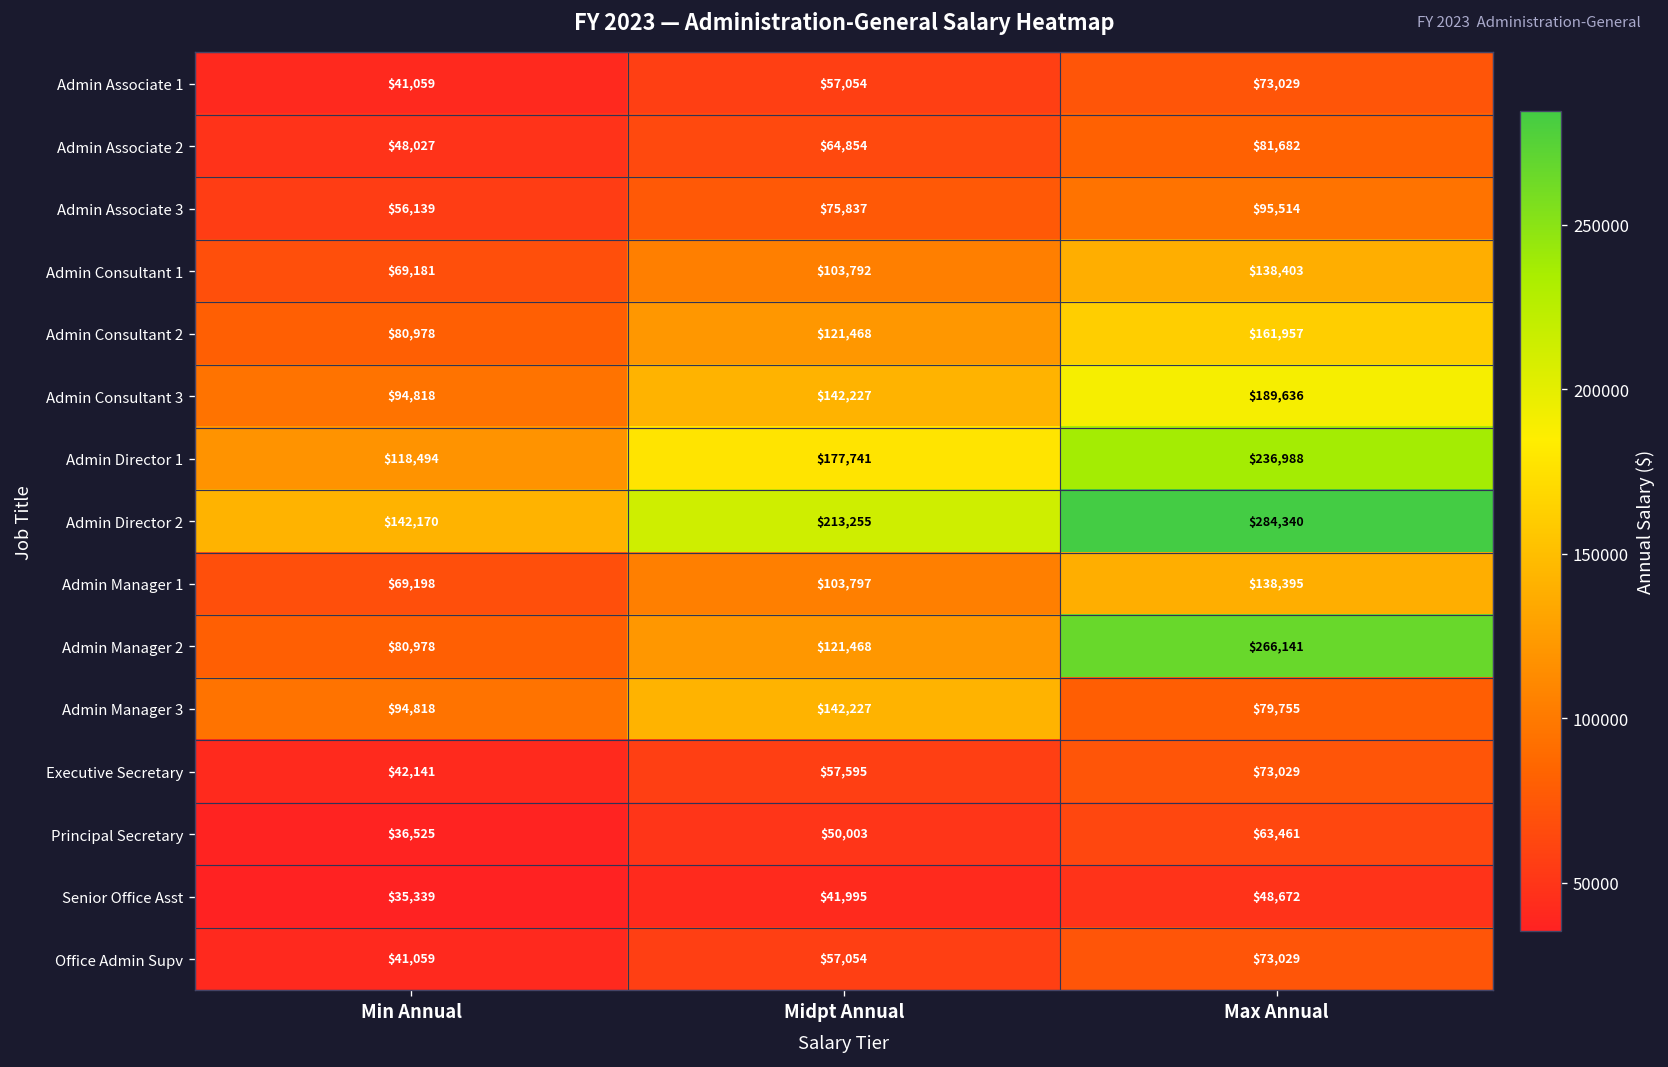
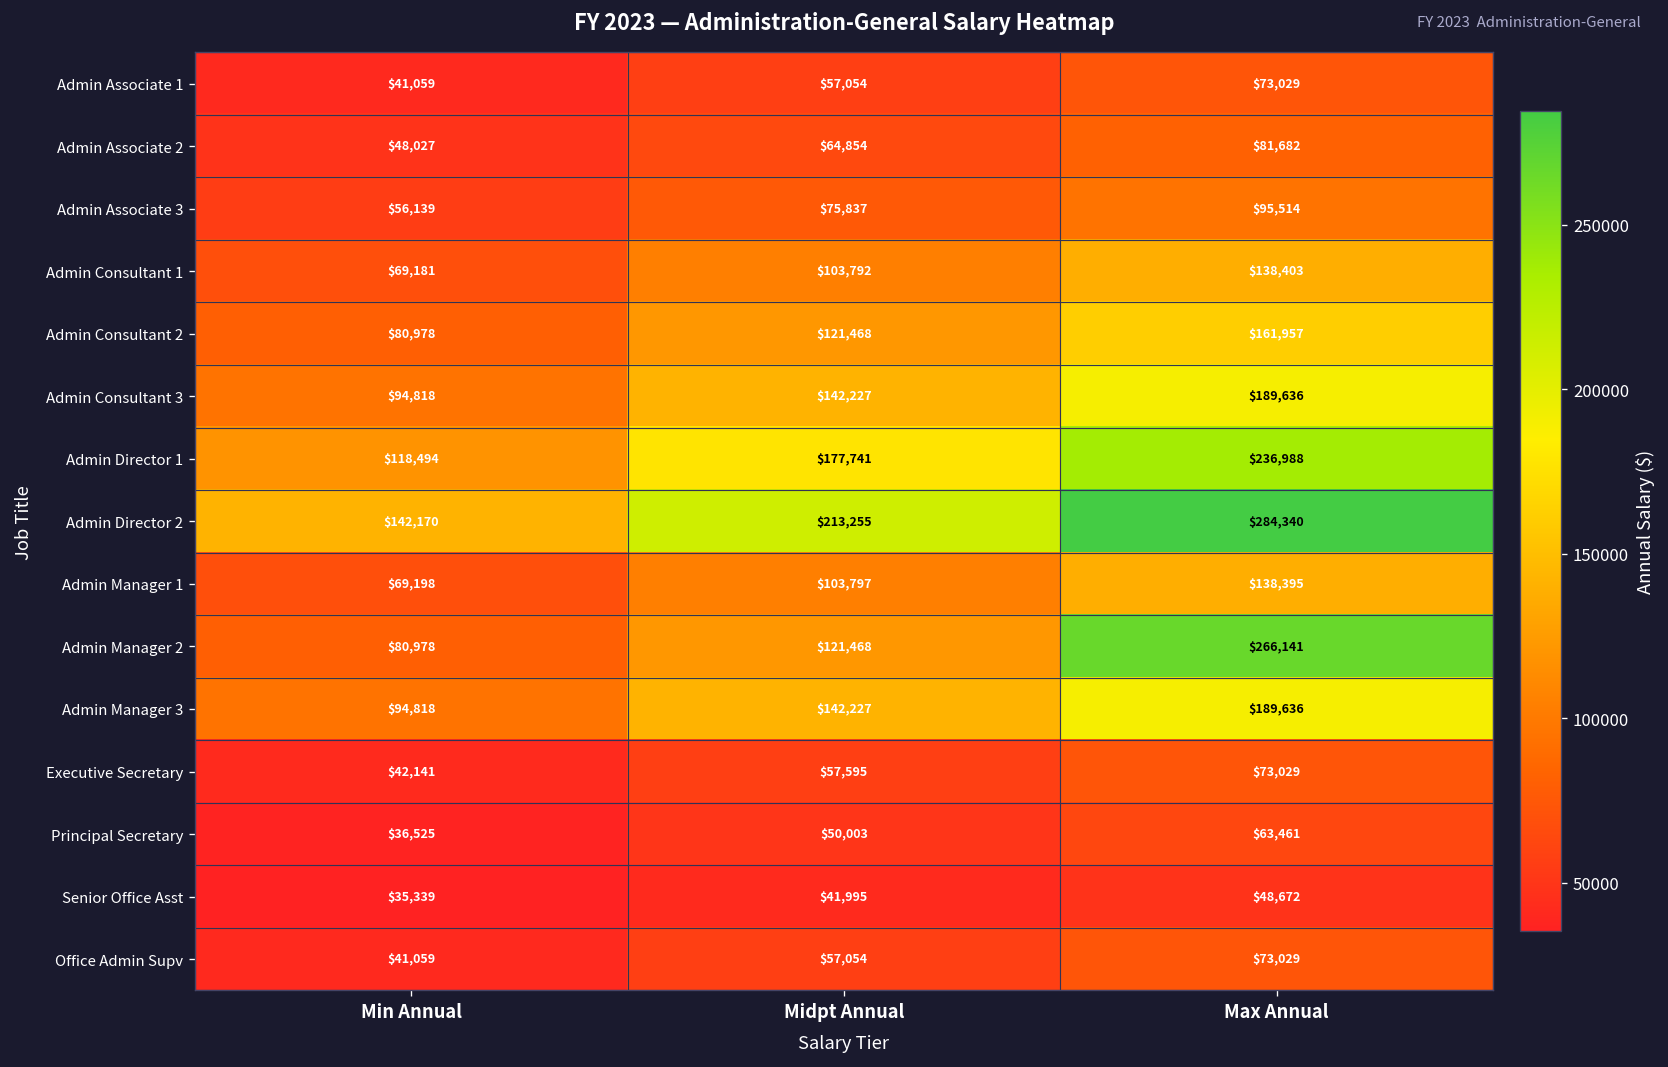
  {
    "Admin Associate 1": {
      "Min Annual": "$41,059",
      "Midpt Annual": "$57,054",
      "Max Annual": "$73,029"
    },
    "Admin Associate 2": {
      "Min Annual": "$48,027",
      "Midpt Annual": "$64,854",
      "Max Annual": "$81,682"
    },
    "Admin Associate 3": {
      "Min Annual": "$56,139",
      "Midpt Annual": "$75,837",
      "Max Annual": "$95,514"
    },
    "Admin Consultant 1": {
      "Min Annual": "$69,181",
      "Midpt Annual": "$103,792",
      "Max Annual": "$138,403"
    },
    "Admin Consultant 2": {
      "Min Annual": "$80,978",
      "Midpt Annual": "$121,468",
      "Max Annual": "$161,957"
    },
    "Admin Consultant 3": {
      "Min Annual": "$94,818",
      "Midpt Annual": "$142,227",
      "Max Annual": "$189,636"
    },
    "Admin Director 1": {
      "Min Annual": "$118,494",
      "Midpt Annual": "$177,741",
      "Max Annual": "$236,988"
    },
    "Admin Director 2": {
      "Min Annual": "$142,170",
      "Midpt Annual": "$213,255",
      "Max Annual": "$284,340"
    },
    "Admin Manager 1": {
      "Min Annual": "$69,198",
      "Midpt Annual": "$103,797",
      "Max Annual": "$138,395"
    },
    "Admin Manager 2": {
      "Min Annual": "$80,978",
      "Midpt Annual": "$121,468",
      "Max Annual": "$266,141"
    },
    "Admin Manager 3": {
      "Min Annual": "$94,818",
      "Midpt Annual": "$142,227",
-     "Max Annual": "$79,755"
+     "Max Annual": "$189,636"
    },
    "Executive Secretary": {
      "Min Annual": "$42,141",
      "Midpt Annual": "$57,595",
      "Max Annual": "$73,029"
    },
    "Principal Secretary": {
      "Min Annual": "$36,525",
      "Midpt Annual": "$50,003",
      "Max Annual": "$63,461"
    },
    "Senior Office Asst": {
      "Min Annual": "$35,339",
      "Midpt Annual": "$41,995",
      "Max Annual": "$48,672"
    },
    "Office Admin Supv": {
      "Min Annual": "$41,059",
      "Midpt Annual": "$57,054",
      "Max Annual": "$73,029"
    }
  }
